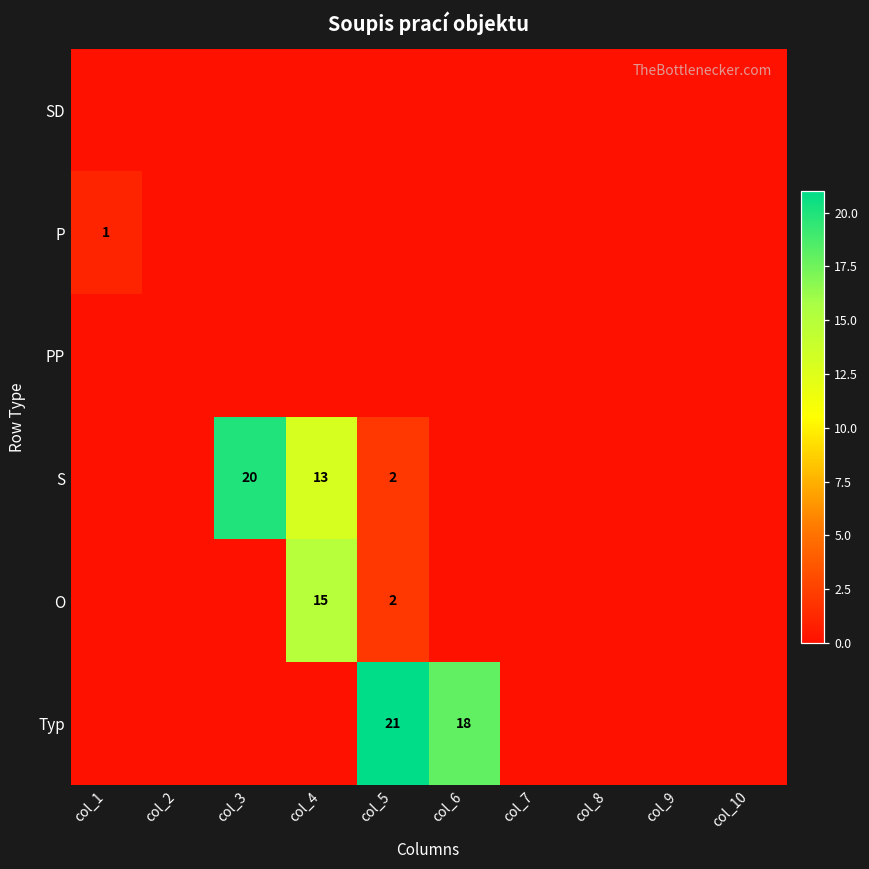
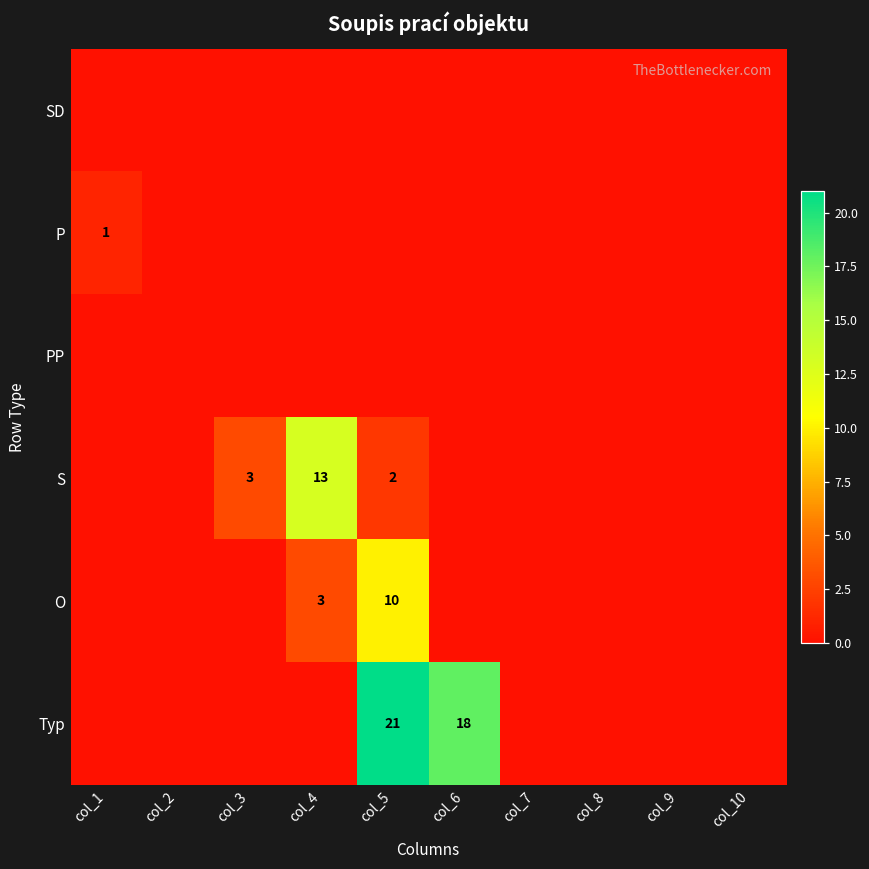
  {
    "P": {
      "col_1": 1
    },
    "S": {
-     "col_3": 20,
+     "col_3": 3,
      "col_4": 13,
      "col_5": 2
    },
    "O": {
-     "col_4": 15,
-     "col_5": 2
+     "col_4": 3,
+     "col_5": 10
    },
    "Typ": {
      "col_5": 21,
      "col_6": 18
    }
  }
